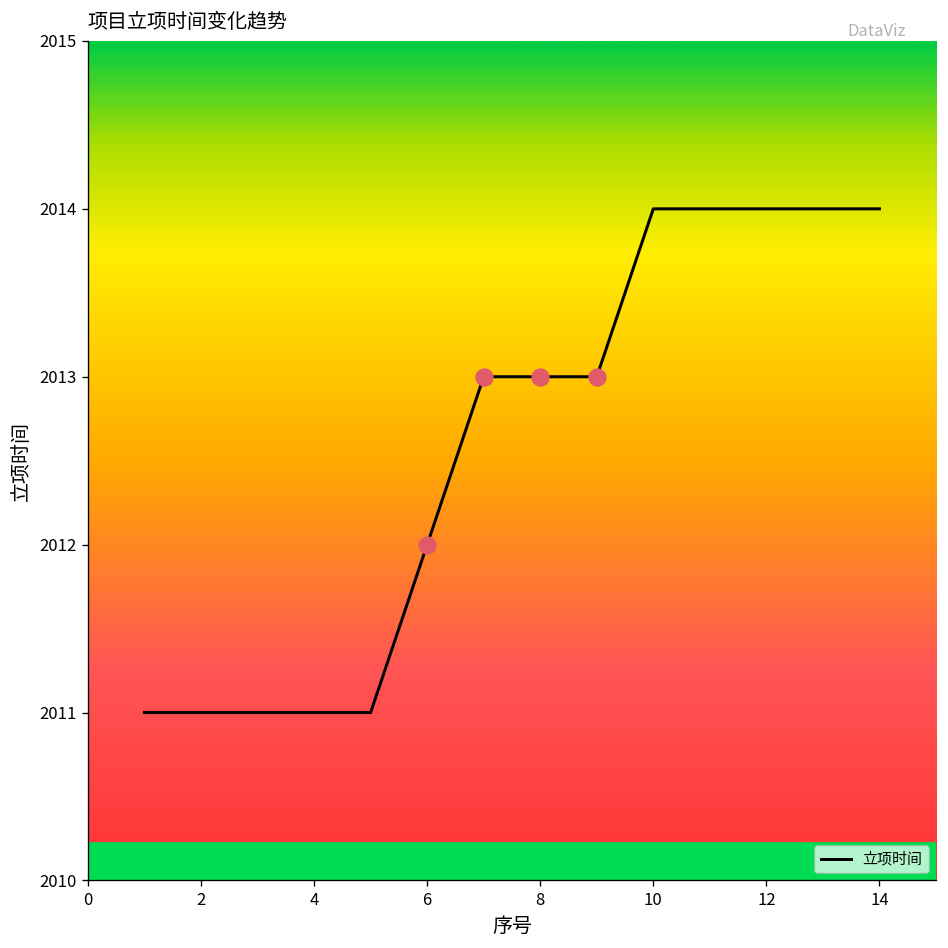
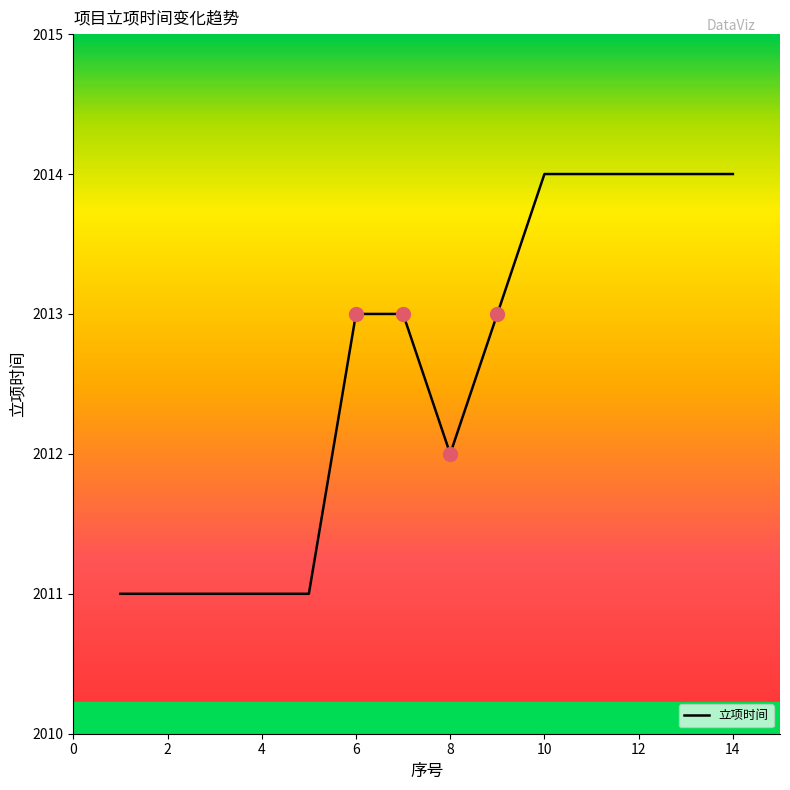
  {
    "立项时间": {
      "2": 2011,
      "4": 2011,
-     "6": 2012,
-     "8": 2013,
+     "6": 2013,
+     "8": 2012,
      "10": 2014,
      "12": 2014,
      "14": 2014
    }
  }
